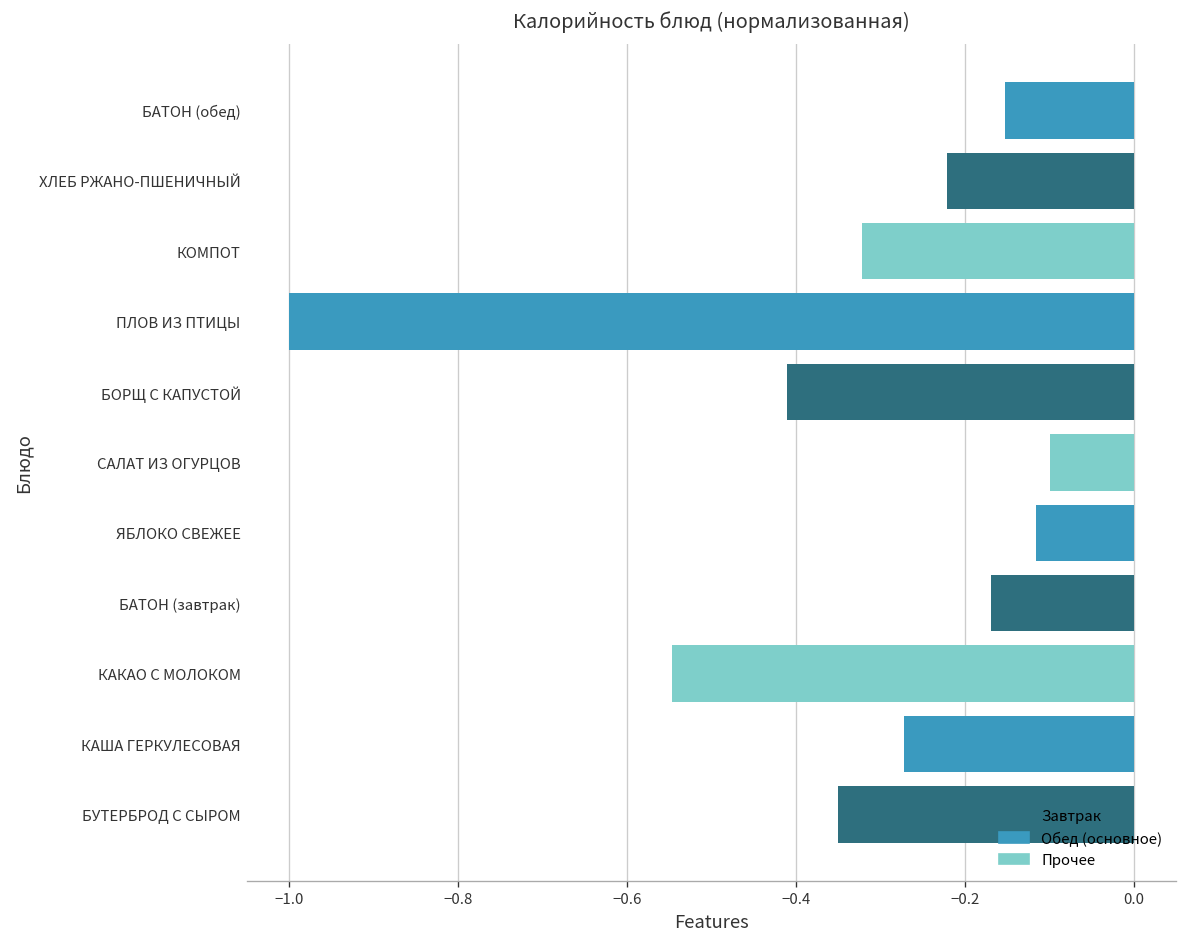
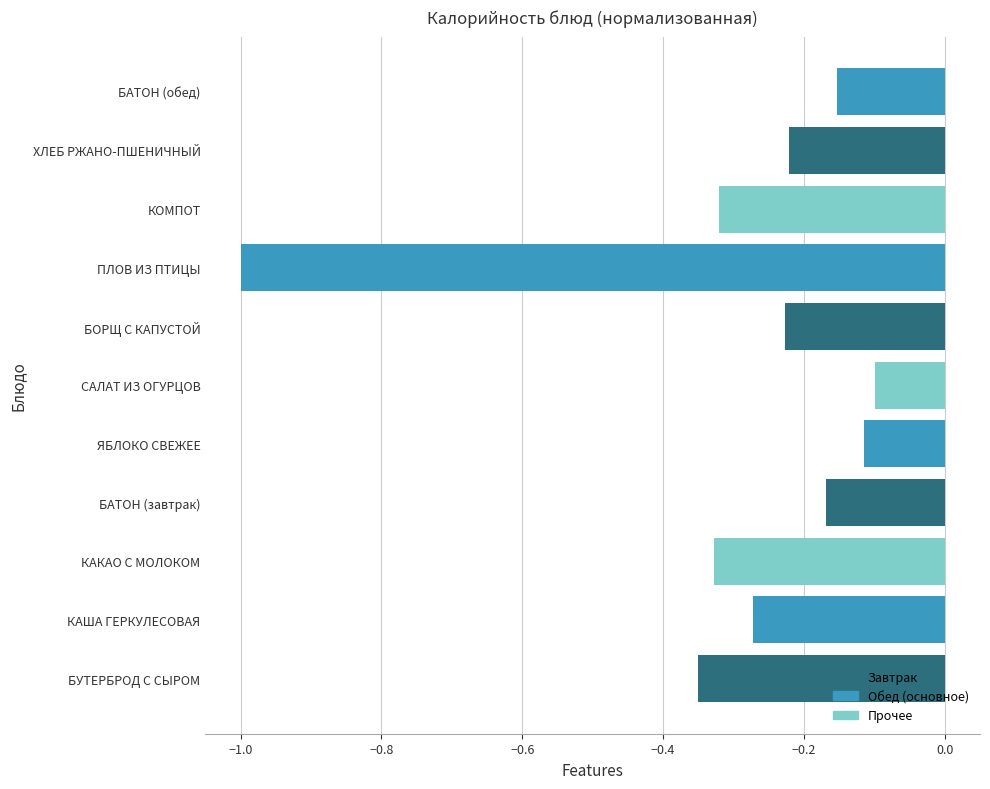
  {
    "БАТОН (обед)": -0.15,
    "ХЛЕБ РЖАНО-ПШЕНИЧНЫЙ": -0.22,
    "КОМПОТ": -0.32,
    "ПЛОВ ИЗ ПТИЦЫ": -1.00,
-   "БОРЩ С КАПУСТОЙ": -0.41,
+   "БОРЩ С КАПУСТОЙ": -0.23,
    "САЛАТ ИЗ ОГУРЦОВ": -0.10,
    "ЯБЛОКО СВЕЖЕЕ": -0.12,
    "БАТОН (завтрак)": -0.17,
-   "КАКАО С МОЛОКОМ": -0.55,
+   "КАКАО С МОЛОКОМ": -0.33,
    "КАША ГЕРКУЛЕСОВАЯ": -0.27,
    "БУТЕРБРОД С СЫРОМ": -0.35
  }
